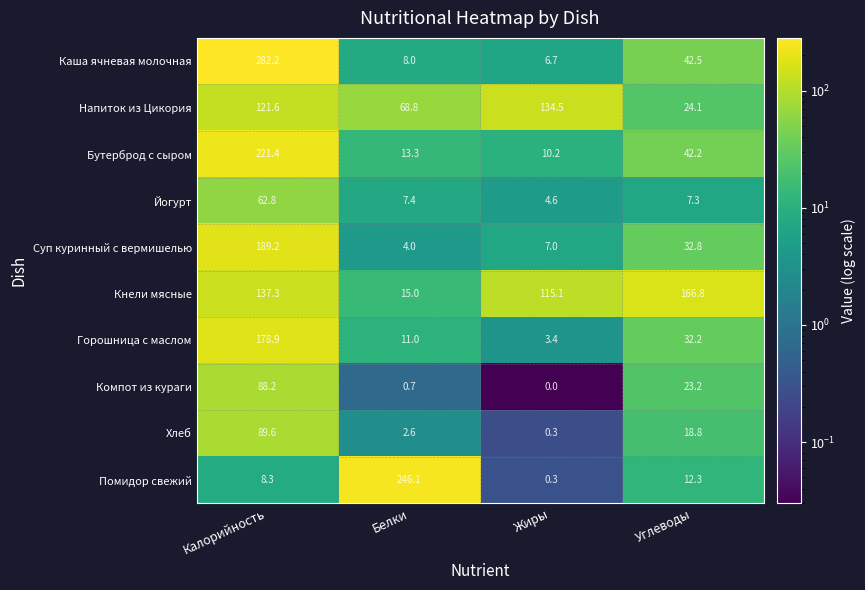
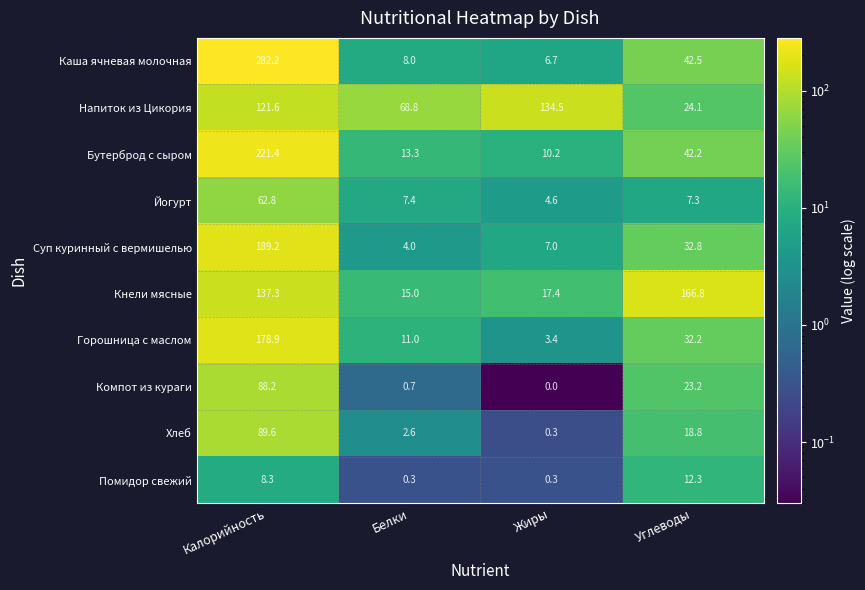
  {
    "Каша ячневая молочная": {
      "Калорийность": 282.2,
      "Белки": 8.0,
      "Жиры": 6.7,
      "Углеводы": 42.5
    },
    "Напиток из Цикория": {
      "Калорийность": 121.6,
      "Белки": 68.8,
      "Жиры": 134.5,
      "Углеводы": 24.1
    },
    "Бутерброд с сыром": {
      "Калорийность": 221.4,
      "Белки": 13.3,
      "Жиры": 10.2,
      "Углеводы": 42.2
    },
    "Йогурт": {
      "Калорийность": 62.8,
      "Белки": 7.4,
      "Жиры": 4.6,
      "Углеводы": 7.3
    },
    "Суп куринный с вермишелью": {
      "Калорийность": 189.2,
      "Белки": 4.0,
      "Жиры": 7.0,
      "Углеводы": 32.8
    },
    "Кнели мясные": {
      "Калорийность": 137.3,
      "Белки": 15.0,
-     "Жиры": 115.1,
+     "Жиры": 17.4,
      "Углеводы": 166.8
    },
    "Горошница с маслом": {
      "Калорийность": 178.9,
      "Белки": 11.0,
      "Жиры": 3.4,
      "Углеводы": 32.2
    },
    "Компот из кураги": {
      "Калорийность": 88.2,
      "Белки": 0.7,
      "Жиры": 0.0,
      "Углеводы": 23.2
    },
    "Хлеб": {
      "Калорийность": 89.6,
      "Белки": 2.6,
      "Жиры": 0.3,
      "Углеводы": 18.8
    },
    "Помидор свежий": {
      "Калорийность": 8.3,
-     "Белки": 246.1,
+     "Белки": 0.3,
      "Жиры": 0.3,
      "Углеводы": 12.3
    }
  }
